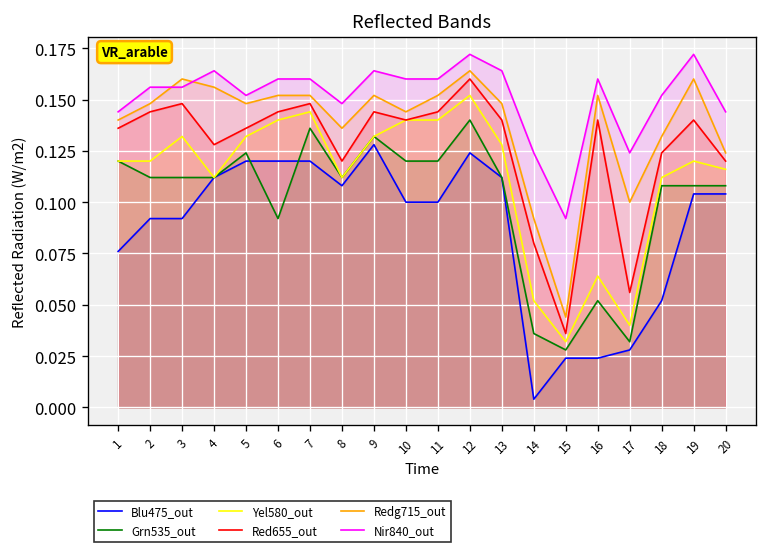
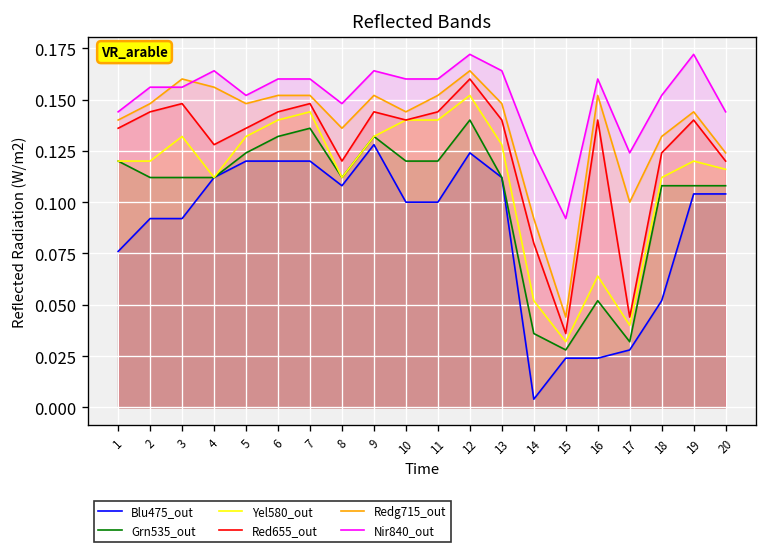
  {
    "Blu475_out": {
      "1": 0.076,
      "2": 0.092,
      "3": 0.092,
      "5": 0.120,
      "6": 0.120,
      "7": 0.120,
      "8": 0.108,
      "9": 0.128,
      "10": 0.100,
      "11": 0.100,
      "12": 0.124,
      "14": 0.004,
      "15": 0.024,
      "16": 0.024,
      "17": 0.028,
      "18": 0.052,
      "19": 0.104,
      "20": 0.104
    },
    "Grn535_out": {
      "2": 0.112,
      "3": 0.112,
      "5": 0.124,
-     "6": 0.092,
+     "6": 0.132,
      "7": 0.136,
      "10": 0.120,
      "11": 0.120,
      "12": 0.140,
      "14": 0.036,
      "15": 0.028,
      "16": 0.052,
      "17": 0.032,
      "18": 0.108,
      "19": 0.108,
      "20": 0.108
    },
    "Yel580_out": {
      "2": 0.120,
      "3": 0.132,
      "5": 0.132,
      "6": 0.140,
      "7": 0.144,
      "11": 0.140,
      "12": 0.152,
      "13": 0.128,
      "14": 0.052,
      "15": 0.032,
      "16": 0.064,
      "17": 0.040,
      "18": 0.112,
      "19": 0.120,
      "20": 0.116
    },
    "Red655_out": {
      "1": 0.136,
      "2": 0.144,
      "3": 0.148,
      "4": 0.128,
      "5": 0.136,
      "6": 0.144,
      "7": 0.148,
      "8": 0.120,
      "9": 0.144,
      "11": 0.144,
      "12": 0.160,
      "13": 0.140,
      "14": 0.080,
      "15": 0.036,
      "16": 0.140,
-     "17": 0.056,
+     "17": 0.044,
      "18": 0.124,
      "19": 0.140,
      "20": 0.120
    },
    "Redg715_out": {
      "1": 0.140,
      "2": 0.148,
      "3": 0.160,
      "4": 0.156,
      "5": 0.148,
      "6": 0.152,
      "7": 0.152,
      "8": 0.136,
      "9": 0.152,
      "10": 0.144,
      "11": 0.152,
      "12": 0.164,
      "13": 0.148,
      "14": 0.092,
      "15": 0.044,
      "16": 0.152,
      "17": 0.100,
      "18": 0.132,
-     "19": 0.160,
+     "19": 0.144,
      "20": 0.124
    },
    "Nir840_out": {
      "1": 0.144,
      "2": 0.156,
      "3": 0.156,
      "4": 0.164,
      "5": 0.152,
      "6": 0.160,
      "7": 0.160,
      "8": 0.148,
      "9": 0.164,
      "10": 0.160,
      "11": 0.160,
      "12": 0.172,
      "13": 0.164,
      "14": 0.124,
      "15": 0.092,
      "16": 0.160,
      "17": 0.124,
      "18": 0.152,
      "19": 0.172,
      "20": 0.144
    }
  }
